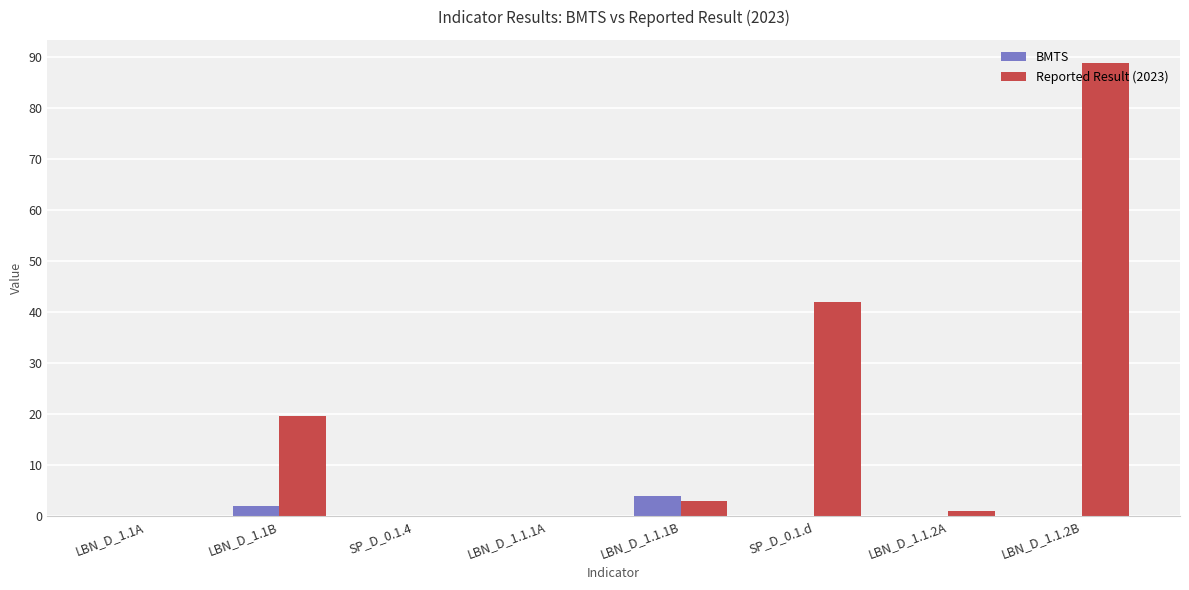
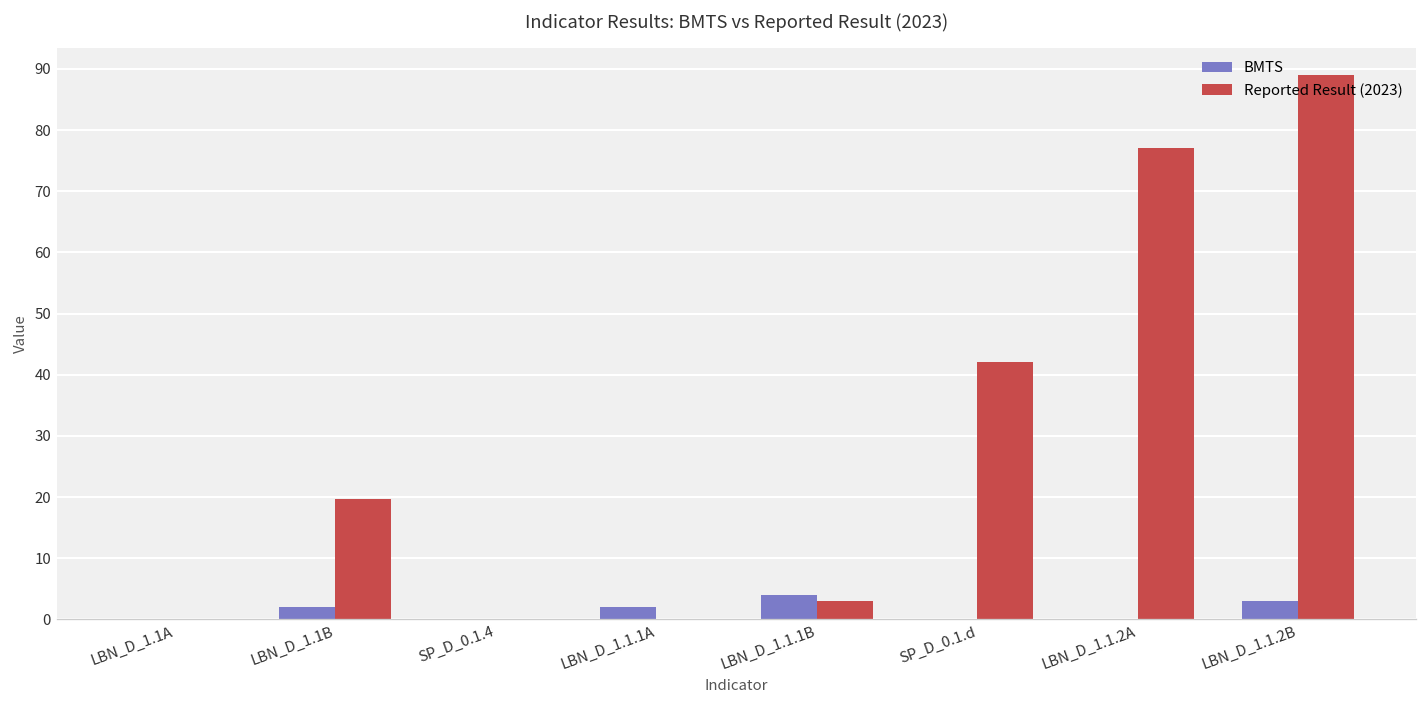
  {
    "BMTS": {
      "LBN_D_1.1A": 0,
      "LBN_D_1.1B": 2,
      "SP_D_0.1.4": 0,
-     "LBN_D_1.1.1A": 0,
+     "LBN_D_1.1.1A": 2,
      "LBN_D_1.1.1B": 4,
      "SP_D_0.1.d": 0,
      "LBN_D_1.1.2A": 0,
-     "LBN_D_1.1.2B": 0
+     "LBN_D_1.1.2B": 3
    },
    "Reported Result (2023)": {
      "LBN_D_1.1A": 0,
      "LBN_D_1.1B": 20,
      "SP_D_0.1.4": 0,
      "LBN_D_1.1.1A": 0,
      "LBN_D_1.1.1B": 3,
      "SP_D_0.1.d": 42,
-     "LBN_D_1.1.2A": 1,
+     "LBN_D_1.1.2A": 77,
      "LBN_D_1.1.2B": 89
    }
  }
